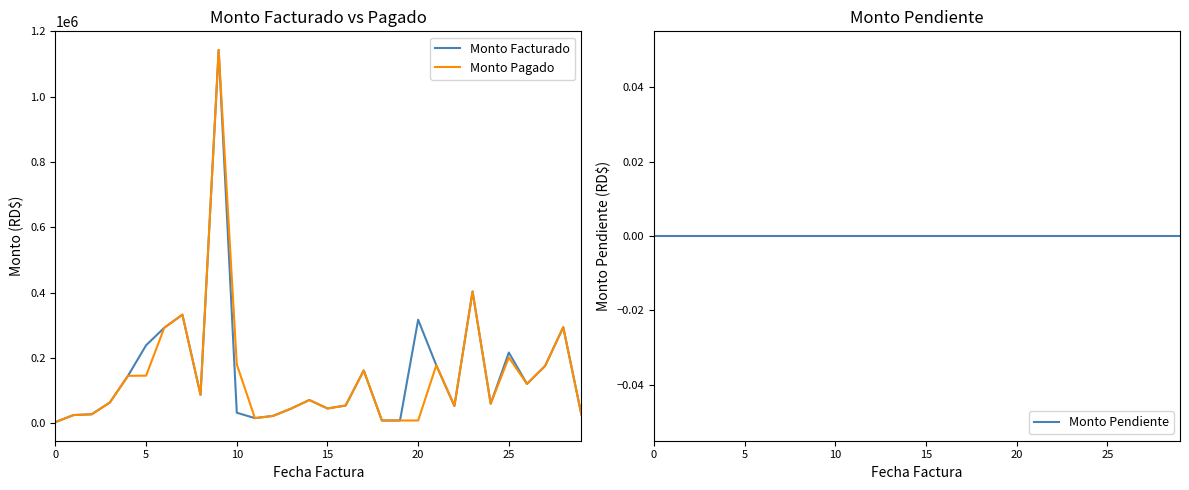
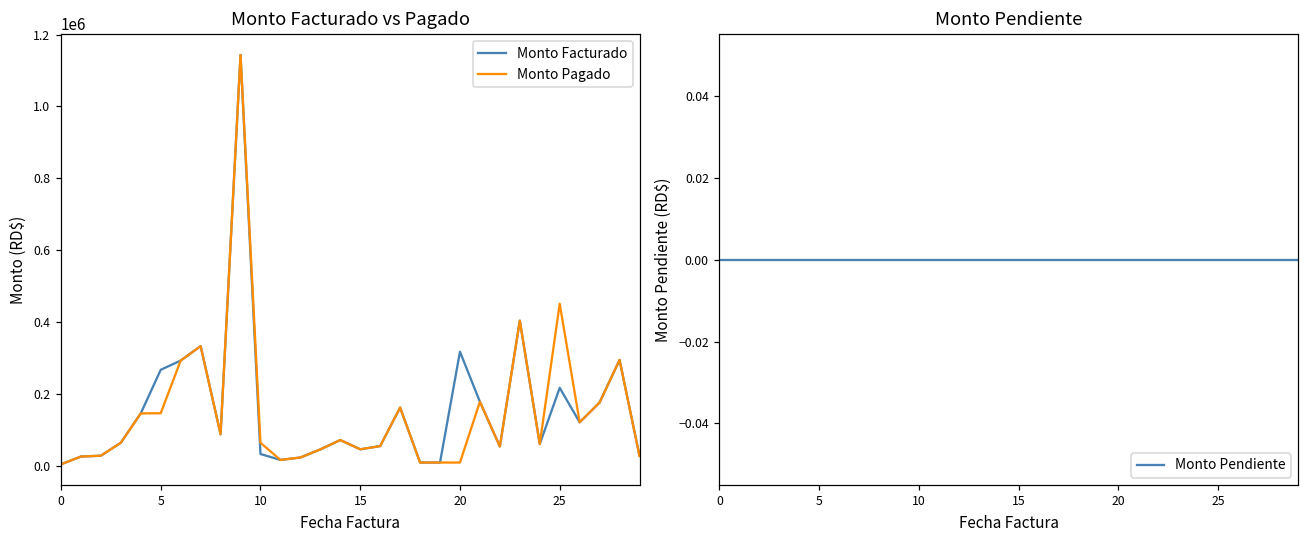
  {
    "Monto Facturado vs Pagado": {
      "Monto Facturado": {
-       "5": 240000,
+       "5": 270000,
        "10": 30000,
        "20": 320000,
        "25": 220000
      },
      "Monto Pagado": {
        "5": 150000,
-       "10": 180000,
+       "10": 60000,
        "20": 10000,
-       "25": 200000
+       "25": 450000
      }
    },
    "Monto Pendiente": {
      "0": 0.000,
      "5": 0.000,
      "10": 0.000,
      "15": 0.000,
      "20": 0.000,
      "25": 0.000
    }
  }
